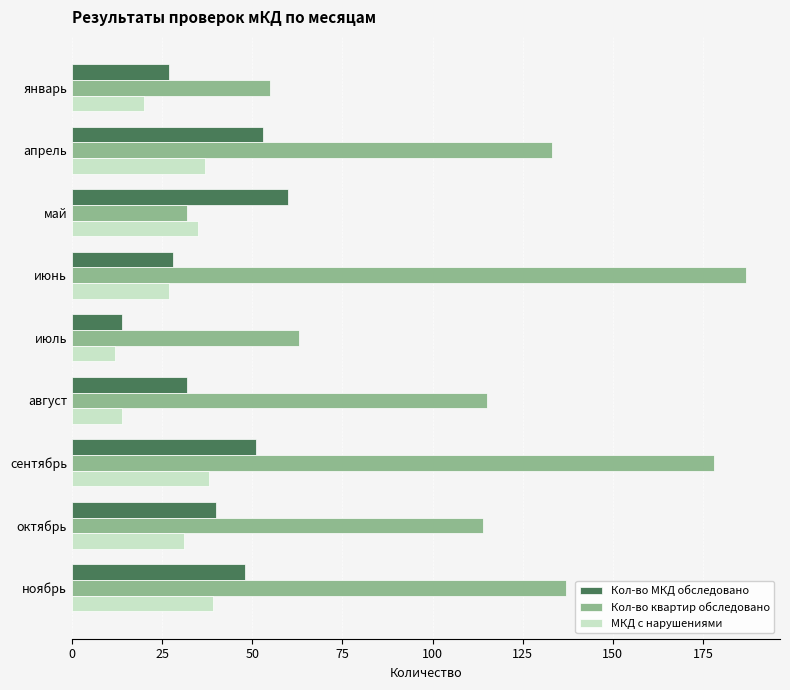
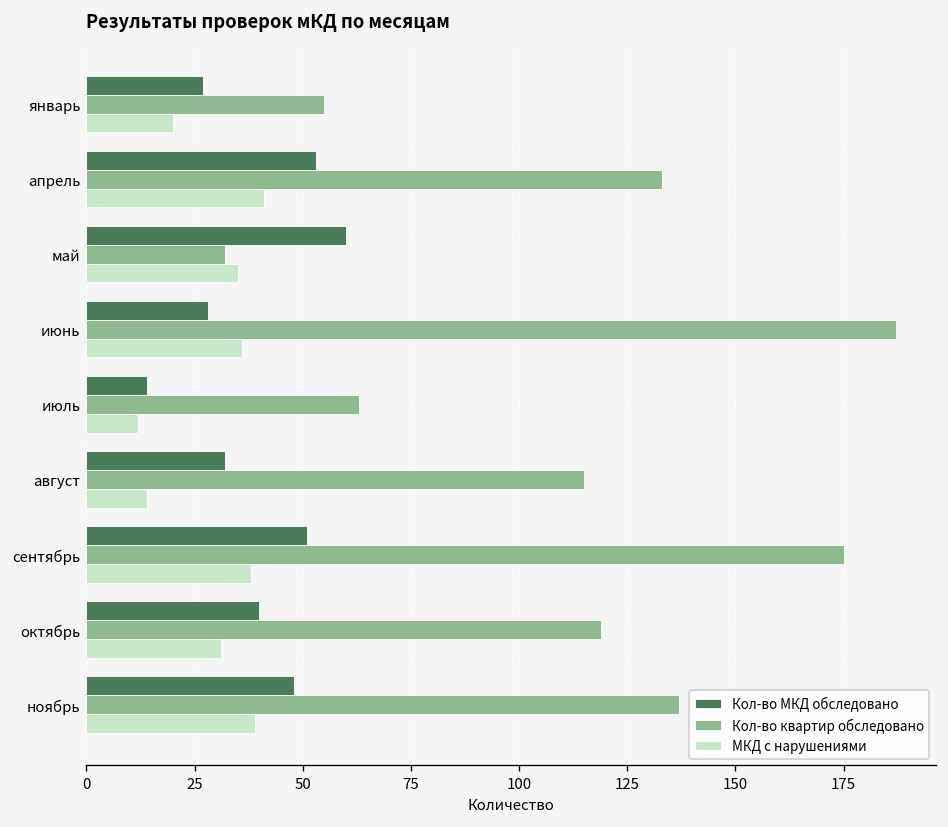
  {
    "Кол-во МКД обследовано": {
      "январь": 27,
      "апрель": 53,
      "май": 60,
      "июнь": 28,
      "июль": 14,
      "август": 32,
      "сентябрь": 51,
      "октябрь": 40,
      "ноябрь": 48
    },
    "Кол-во квартир обследовано": {
      "январь": 55,
      "апрель": 133,
      "май": 32,
      "июнь": 187,
      "июль": 63,
      "август": 115,
-     "сентябрь": 178,
-     "октябрь": 114,
+     "сентябрь": 175,
+     "октябрь": 119,
      "ноябрь": 137
    },
    "МКД с нарушениями": {
      "январь": 20,
-     "апрель": 37,
+     "апрель": 41,
      "май": 35,
-     "июнь": 27,
+     "июнь": 36,
      "июль": 12,
      "август": 14,
      "сентябрь": 38,
      "октябрь": 31,
      "ноябрь": 39
    }
  }
